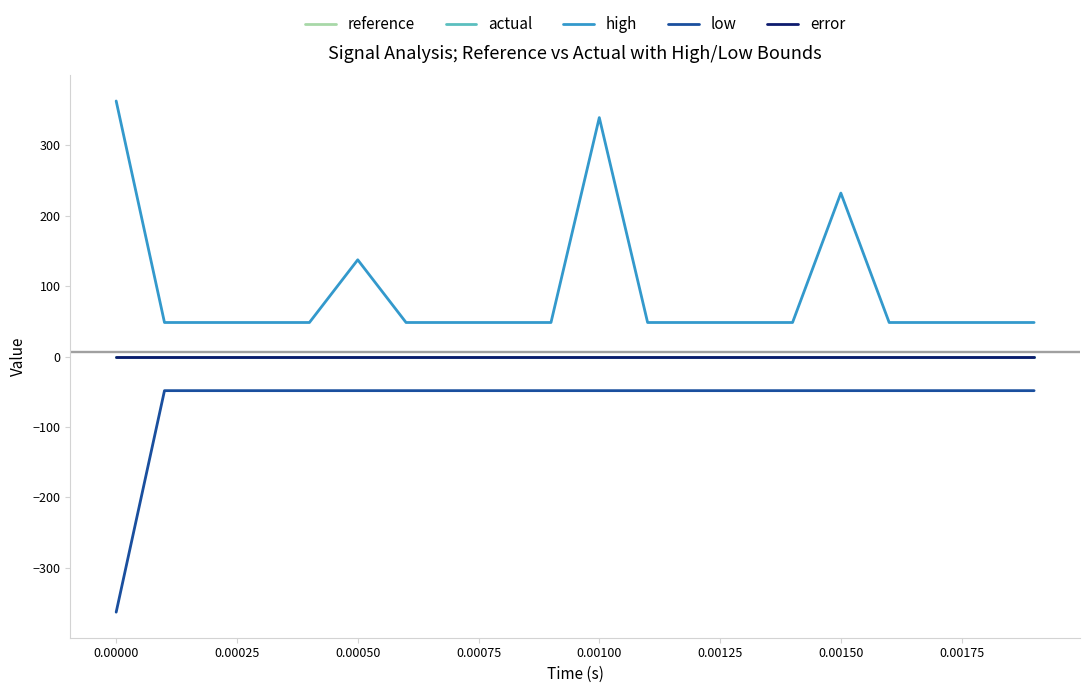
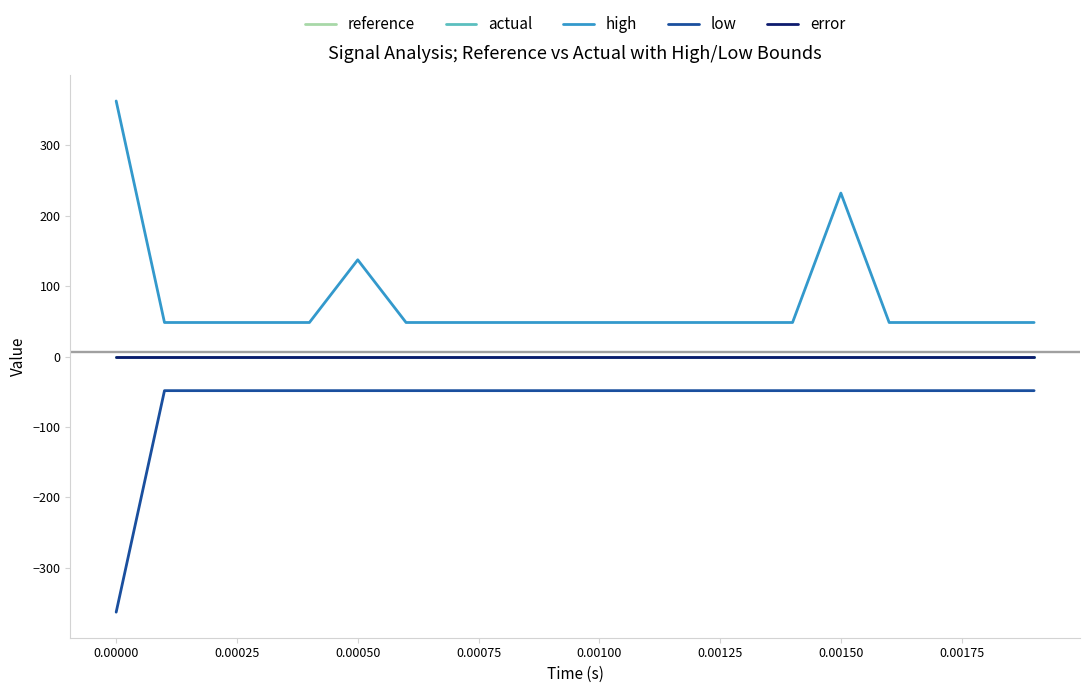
  {
    "error": {
      "0.00000": 0,
      "0.00050": 0,
      "0.00100": 0,
      "0.00150": 0
    },
    "high": {
      "0.00000": 360,
      "0.00050": 140,
-     "0.00100": 340,
+     "0.00100": 50,
      "0.00150": 230
    },
    "low": {
      "0.00000": -360,
      "0.00050": -50,
      "0.00100": -50,
      "0.00150": -50
    }
  }
